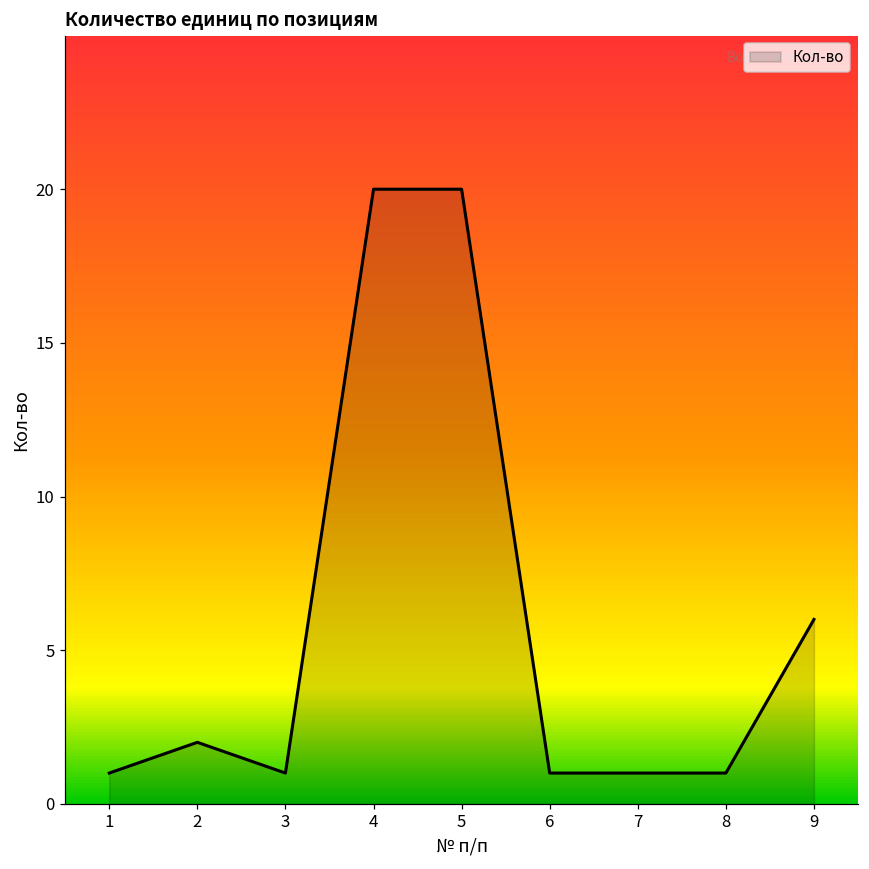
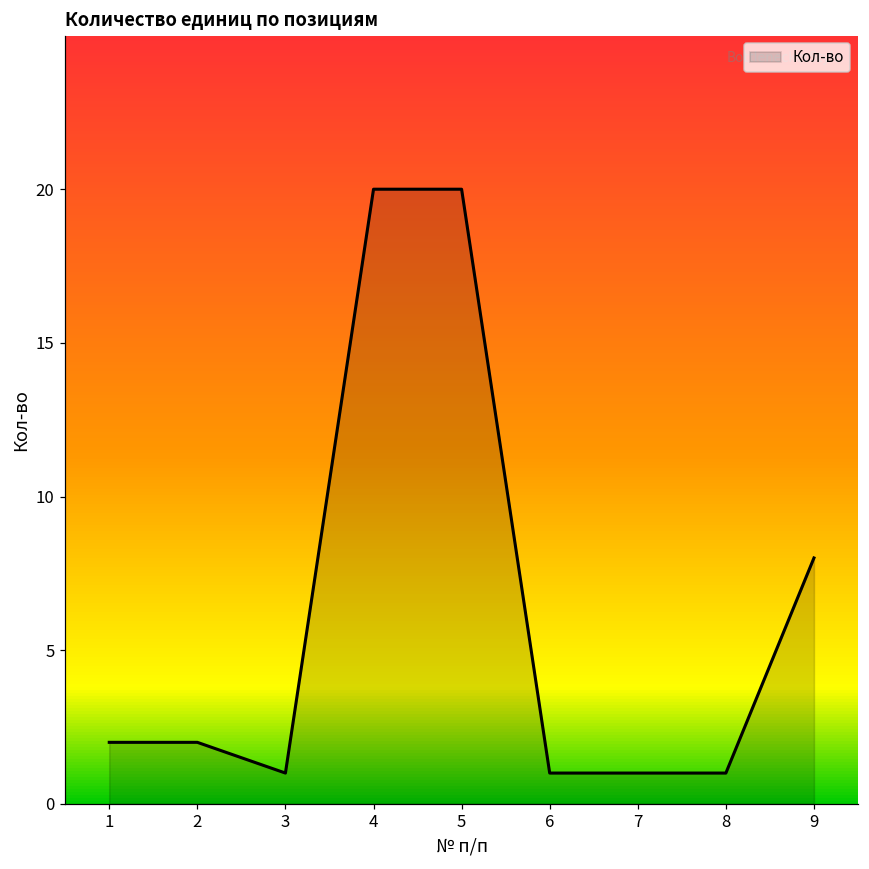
  {
-   "1": 1,
+   "1": 2,
    "2": 2,
    "3": 1,
    "4": 20,
    "5": 20,
    "6": 1,
    "7": 1,
    "8": 1,
-   "9": 6
+   "9": 8
  }
